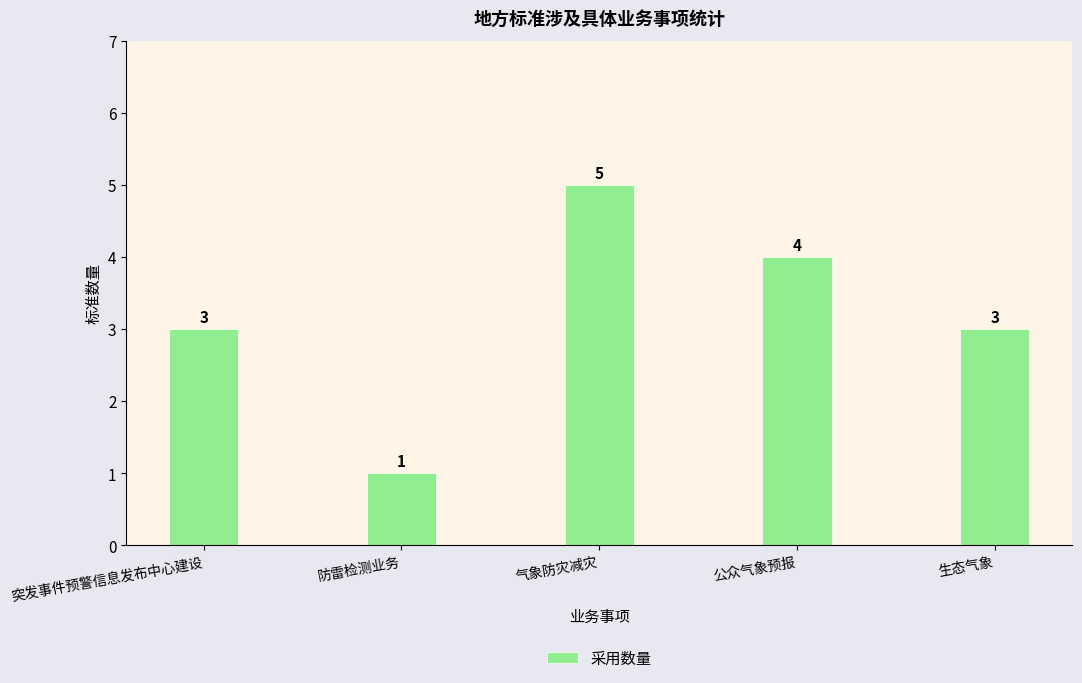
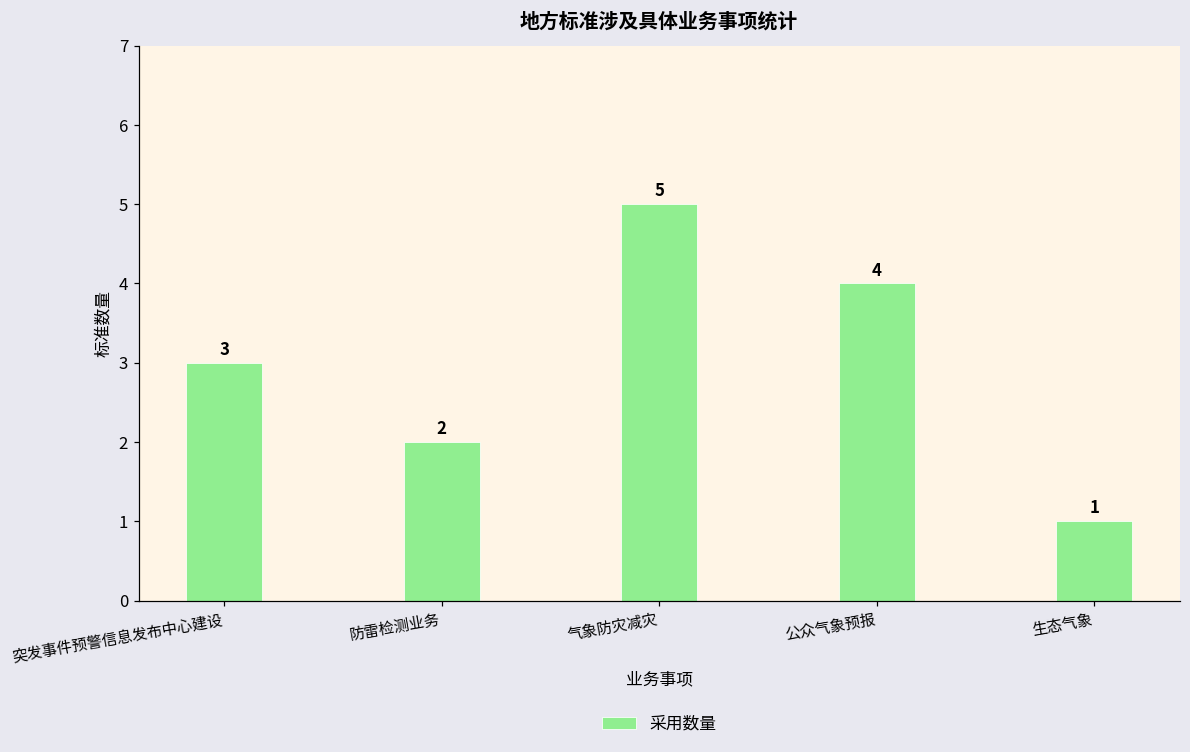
  {
    "突发事件预警信息发布中心建设": 3,
-   "防雷检测业务": 1,
+   "防雷检测业务": 2,
    "气象防灾减灾": 5,
    "公众气象预报": 4,
-   "生态气象": 3
+   "生态气象": 1
  }
